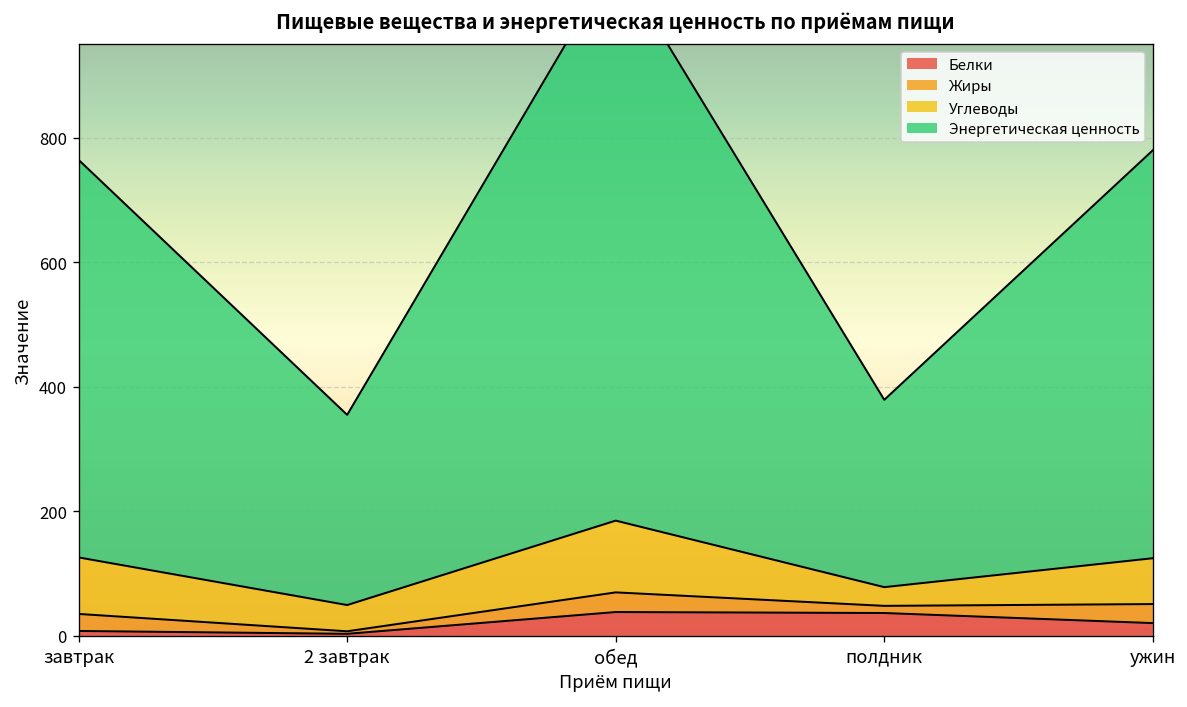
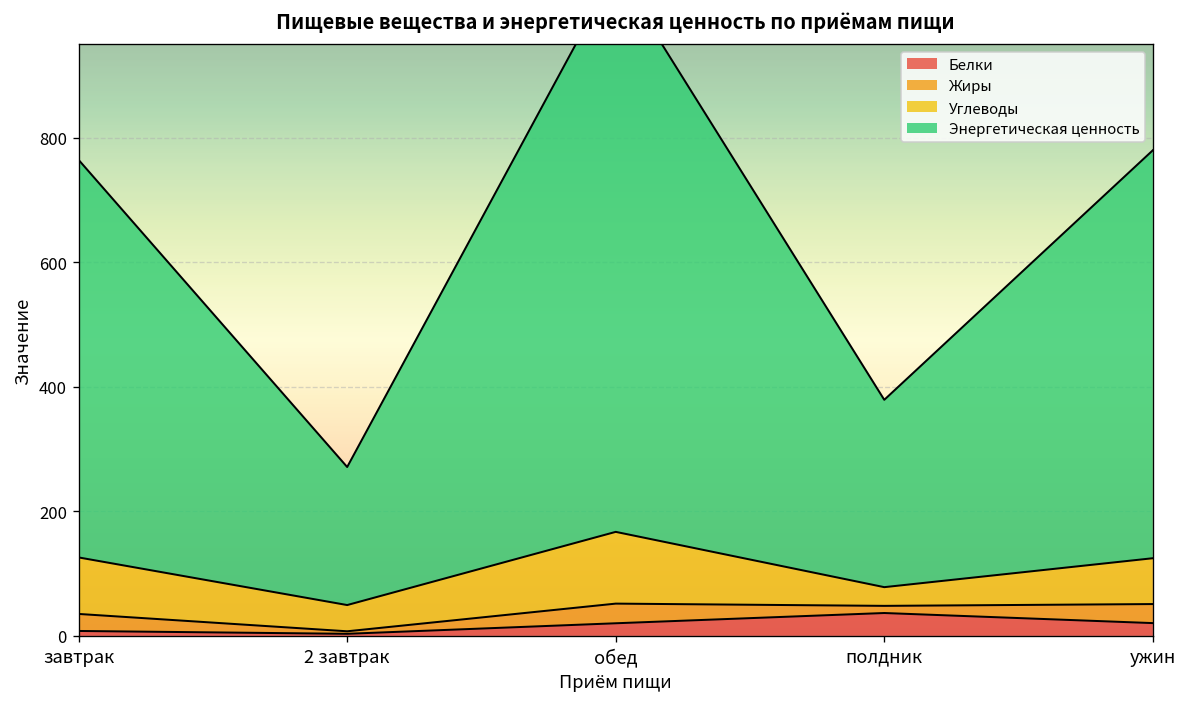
  {
    "Белки": {
      "завтрак": 10,
-     "обед": 40,
+     "обед": 20,
      "полдник": 40,
      "ужин": 20
    },
    "Энергетическая ценность": {
      "завтрак": 640,
-     "2 завтрак": 310,
+     "2 завтрак": 220,
      "полдник": 300,
      "ужин": 660
    }
  }
